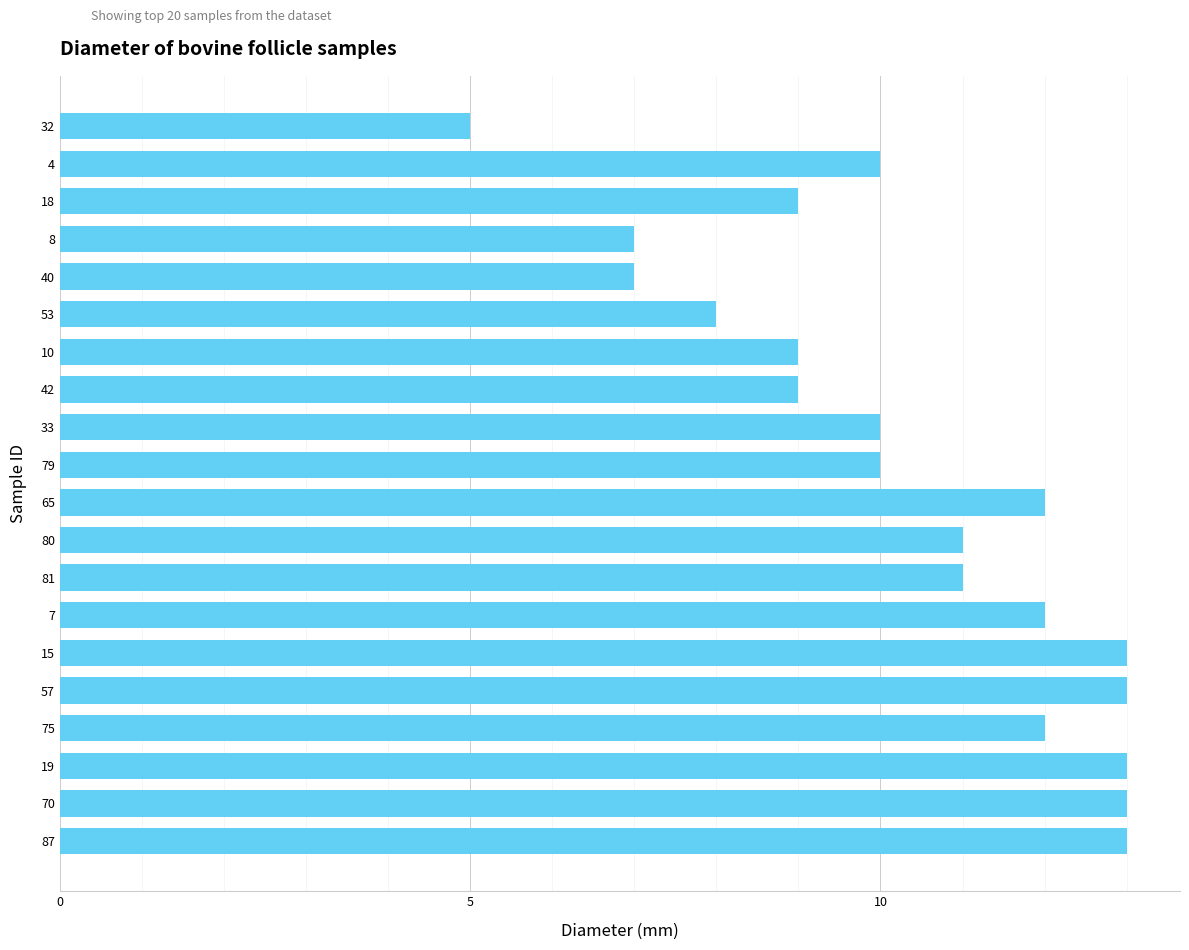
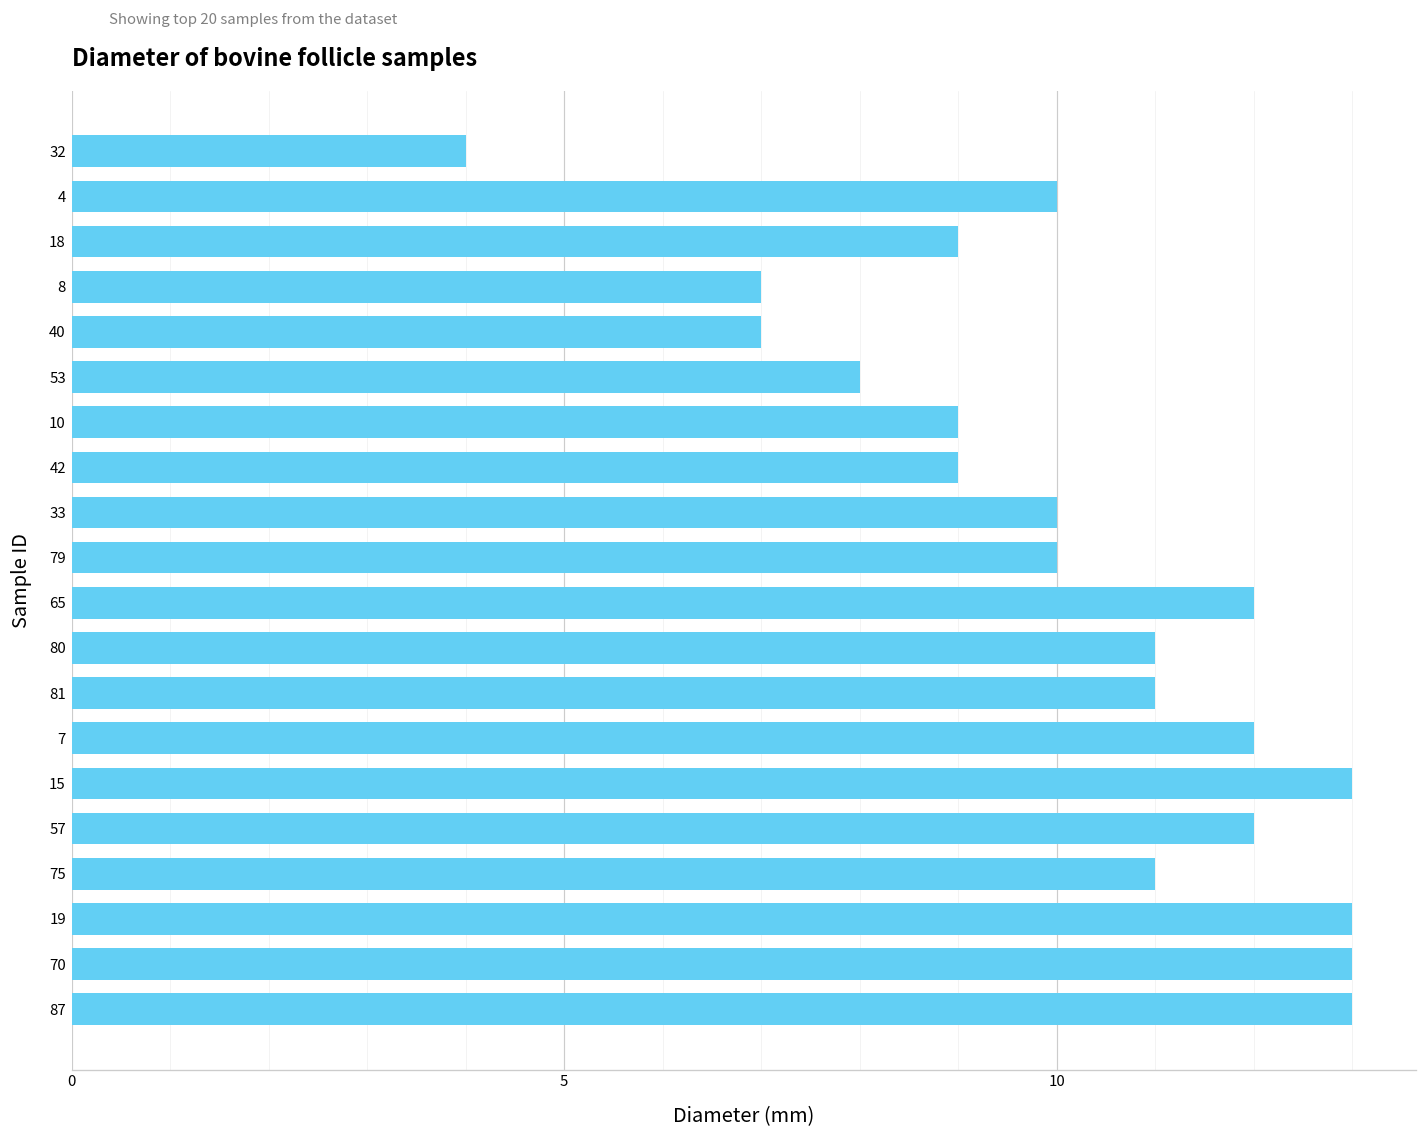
  {
-   "32": 5,
+   "32": 4,
    "4": 10,
    "18": 9,
    "8": 7,
    "40": 7,
    "53": 8,
    "10": 9,
    "42": 9,
    "33": 10,
    "79": 10,
    "65": 12,
    "80": 11,
    "81": 11,
    "7": 12,
    "15": 13,
-   "57": 13,
-   "75": 12,
+   "57": 12,
+   "75": 11,
    "19": 13,
    "70": 13,
    "87": 13
  }
